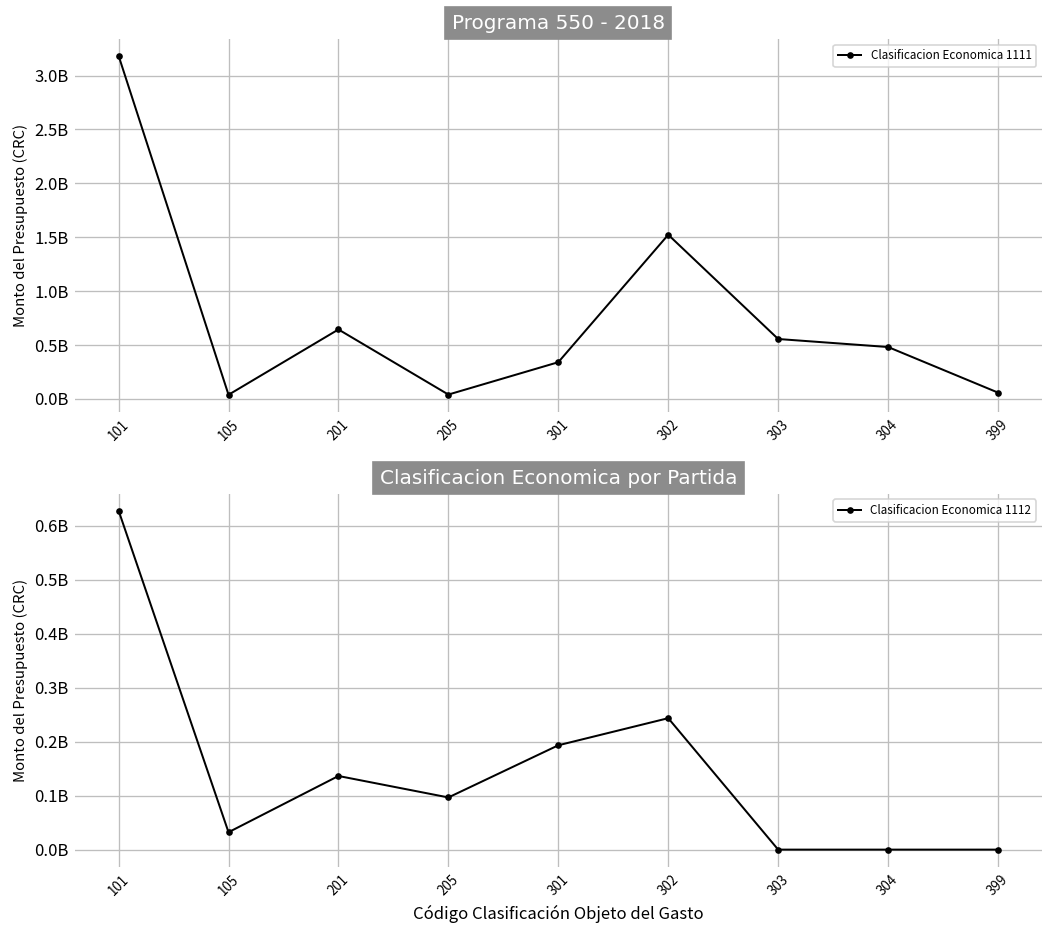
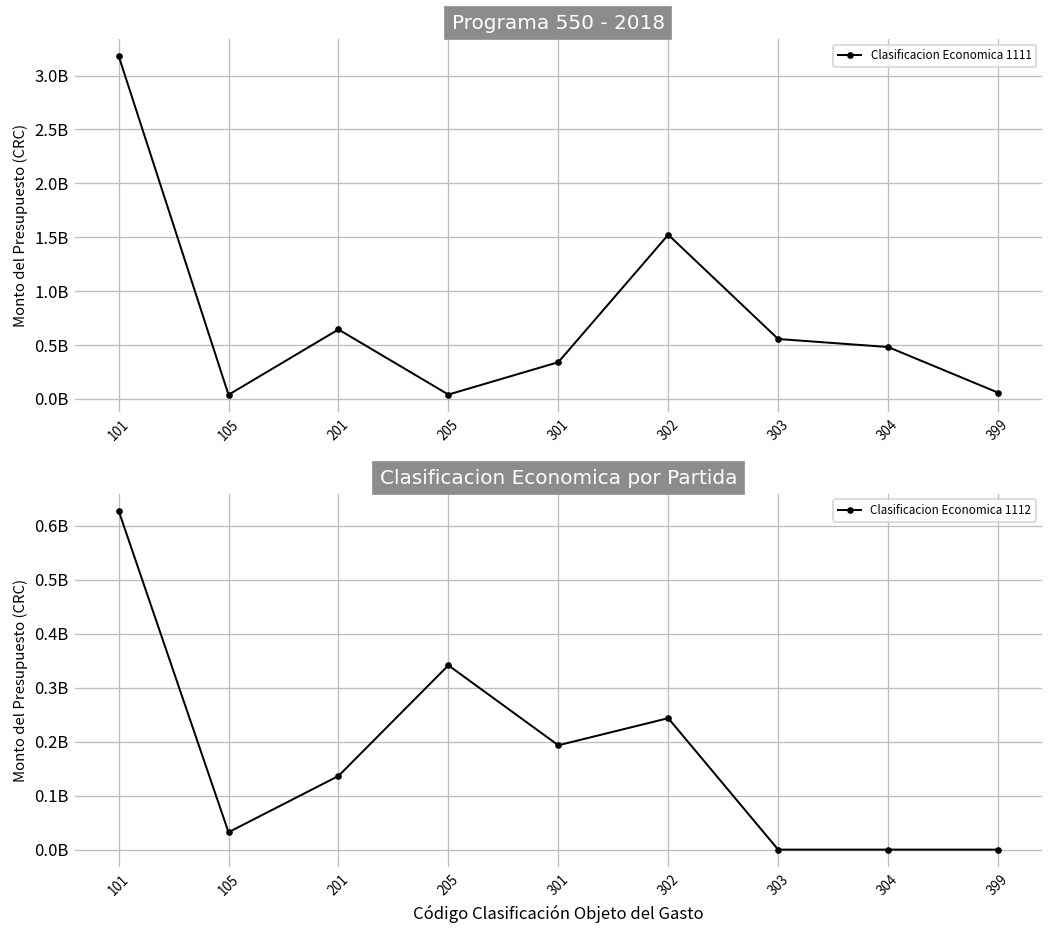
  {
    "Programa 550 - 2018": {
      "101": 3200000000,
      "105": 0,
      "201": 600000000,
      "205": 0,
      "301": 300000000,
      "302": 1500000000,
      "303": 600000000,
      "304": 500000000,
      "399": 100000000
    },
    "Clasificacion Economica por Partida": {
      "101": 630000000,
      "105": 30000000,
      "201": 140000000,
-     "205": 100000000,
+     "205": 340000000,
      "301": 190000000,
      "302": 240000000,
      "303": 0,
      "304": 0,
      "399": 0
    }
  }
